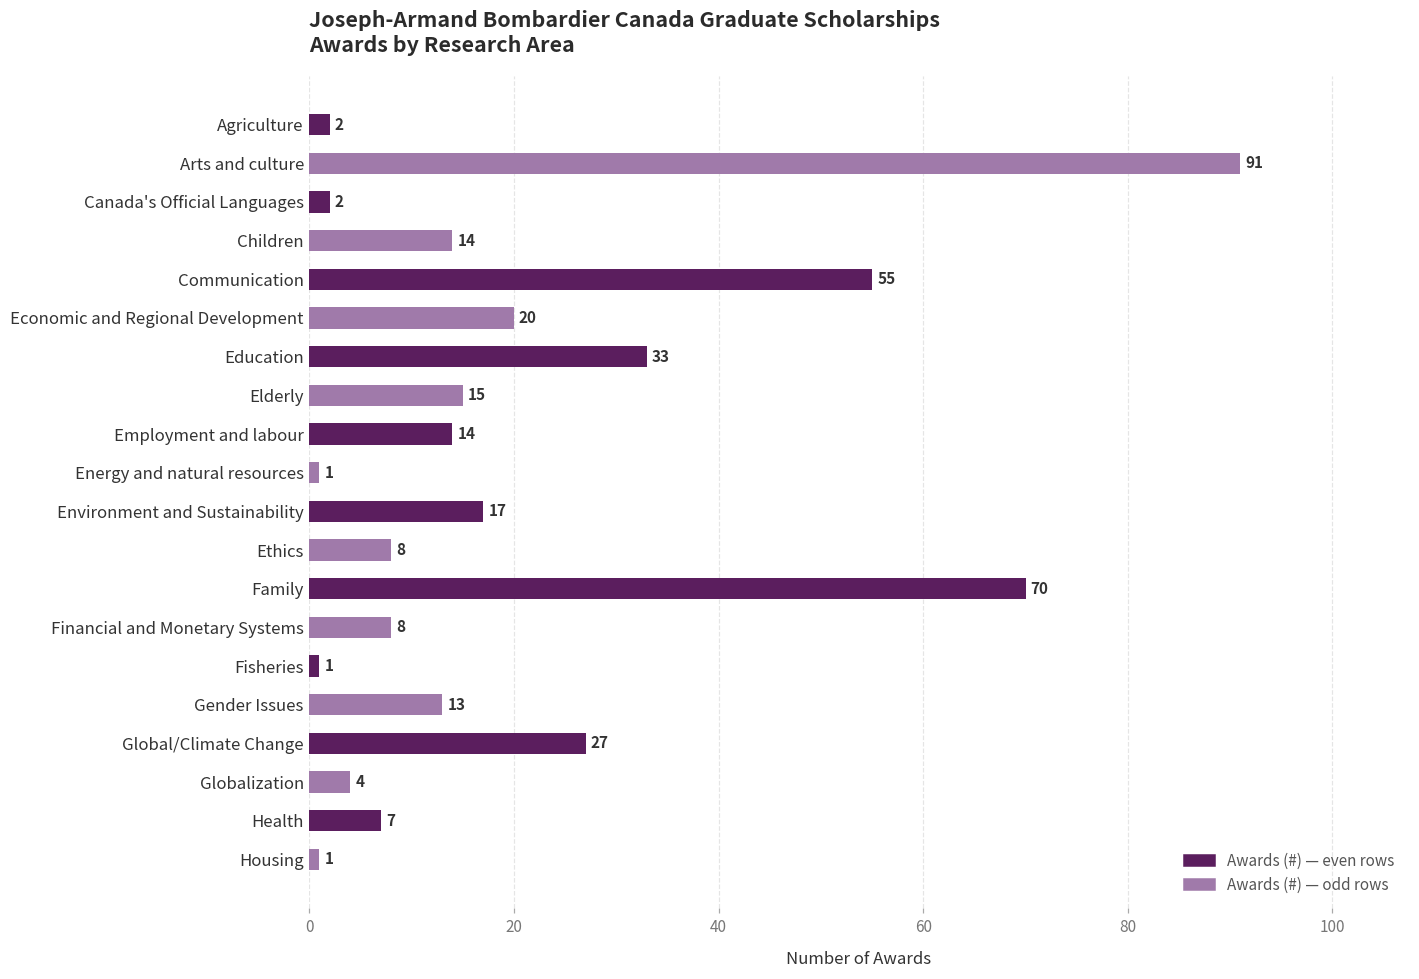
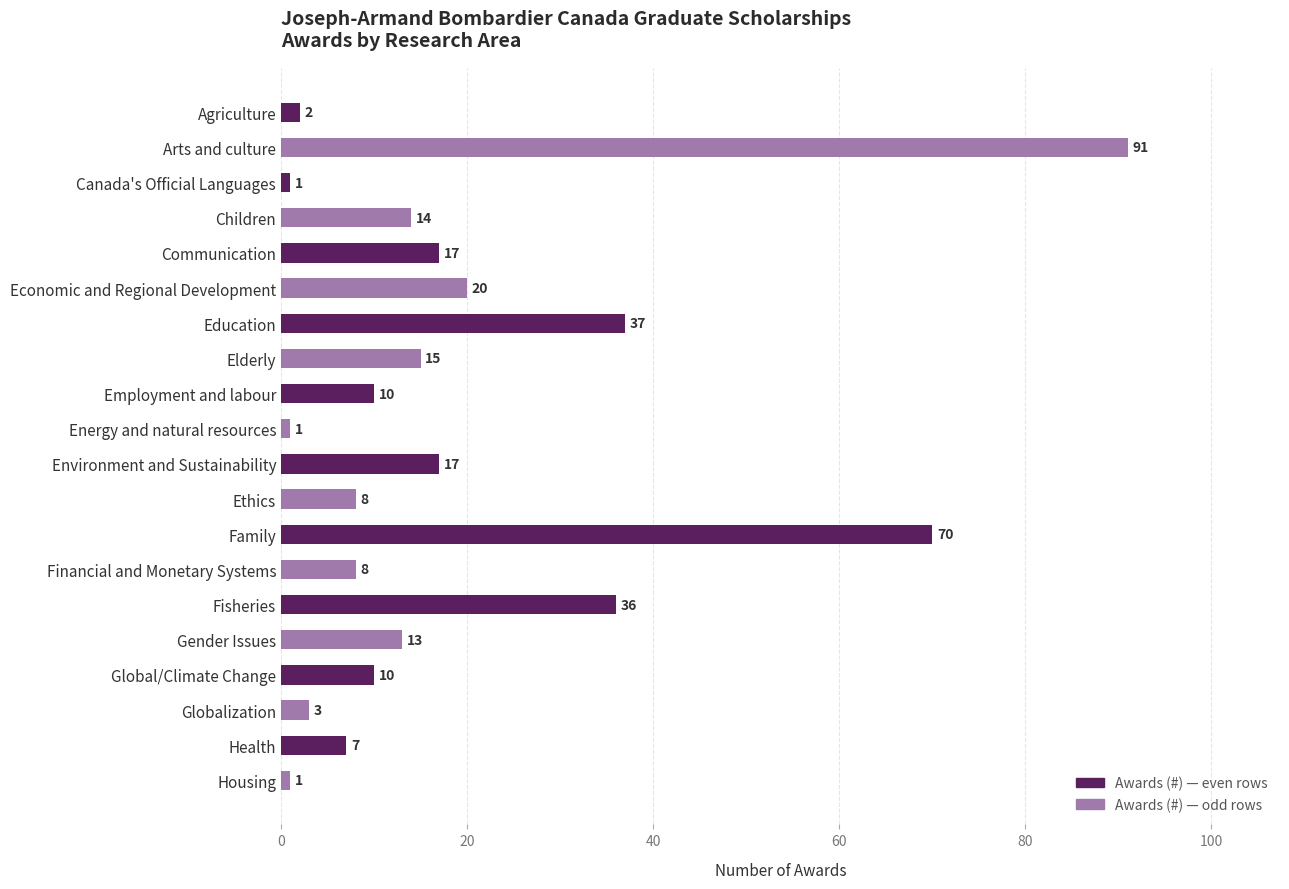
  {
    "Agriculture": 2,
    "Arts and culture": 91,
-   "Canada's Official Languages": 2,
+   "Canada's Official Languages": 1,
    "Children": 14,
-   "Communication": 55,
+   "Communication": 17,
    "Economic and Regional Development": 20,
-   "Education": 33,
+   "Education": 37,
    "Elderly": 15,
-   "Employment and labour": 14,
+   "Employment and labour": 10,
    "Energy and natural resources": 1,
    "Environment and Sustainability": 17,
    "Ethics": 8,
    "Family": 70,
    "Financial and Monetary Systems": 8,
-   "Fisheries": 1,
+   "Fisheries": 36,
    "Gender Issues": 13,
-   "Global/Climate Change": 27,
-   "Globalization": 4,
+   "Global/Climate Change": 10,
+   "Globalization": 3,
    "Health": 7,
    "Housing": 1
  }
